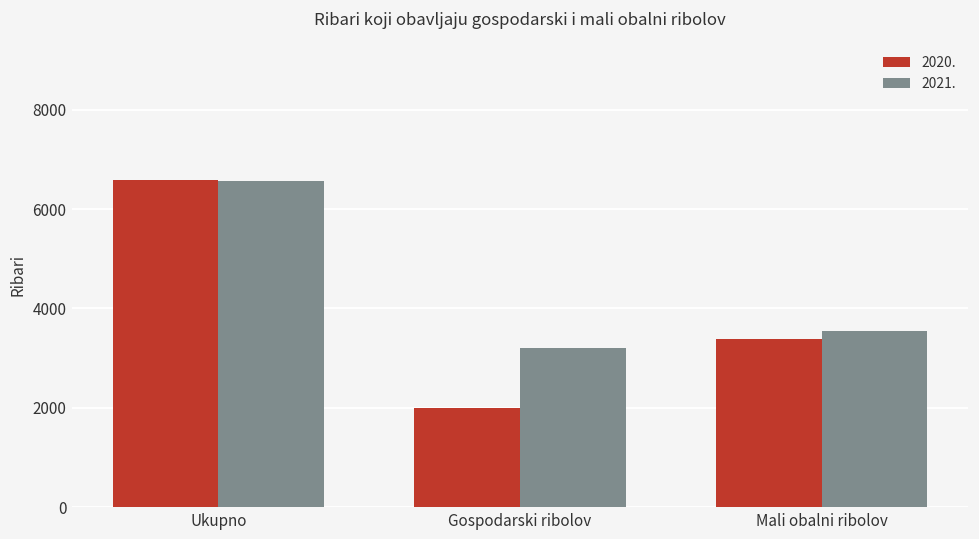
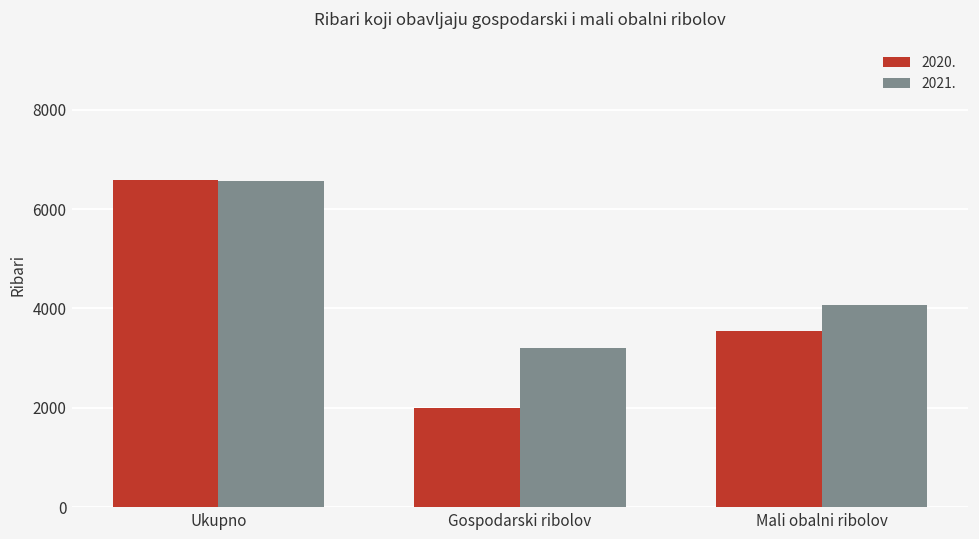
  {
    "2020.": {
      "Ukupno": 6600,
      "Gospodarski ribolov": 2000,
-     "Mali obalni ribolov": 3400
+     "Mali obalni ribolov": 3600
    },
    "2021.": {
      "Ukupno": 6600,
      "Gospodarski ribolov": 3200,
-     "Mali obalni ribolov": 3500
+     "Mali obalni ribolov": 4100
    }
  }
